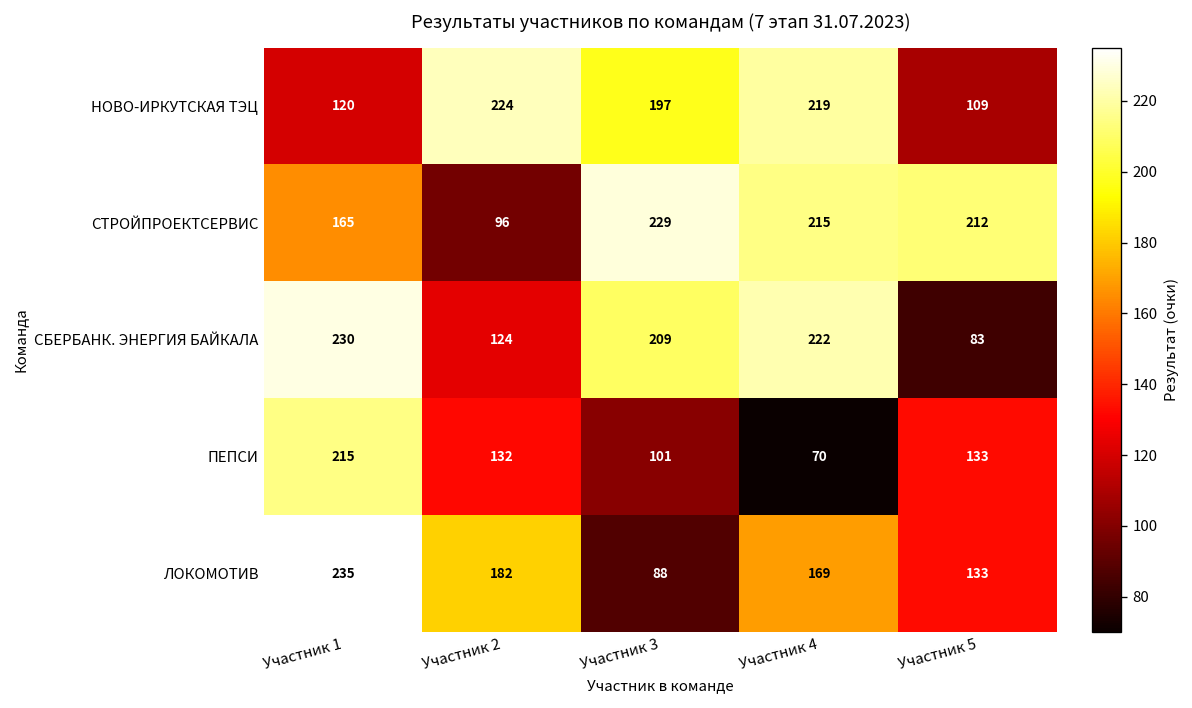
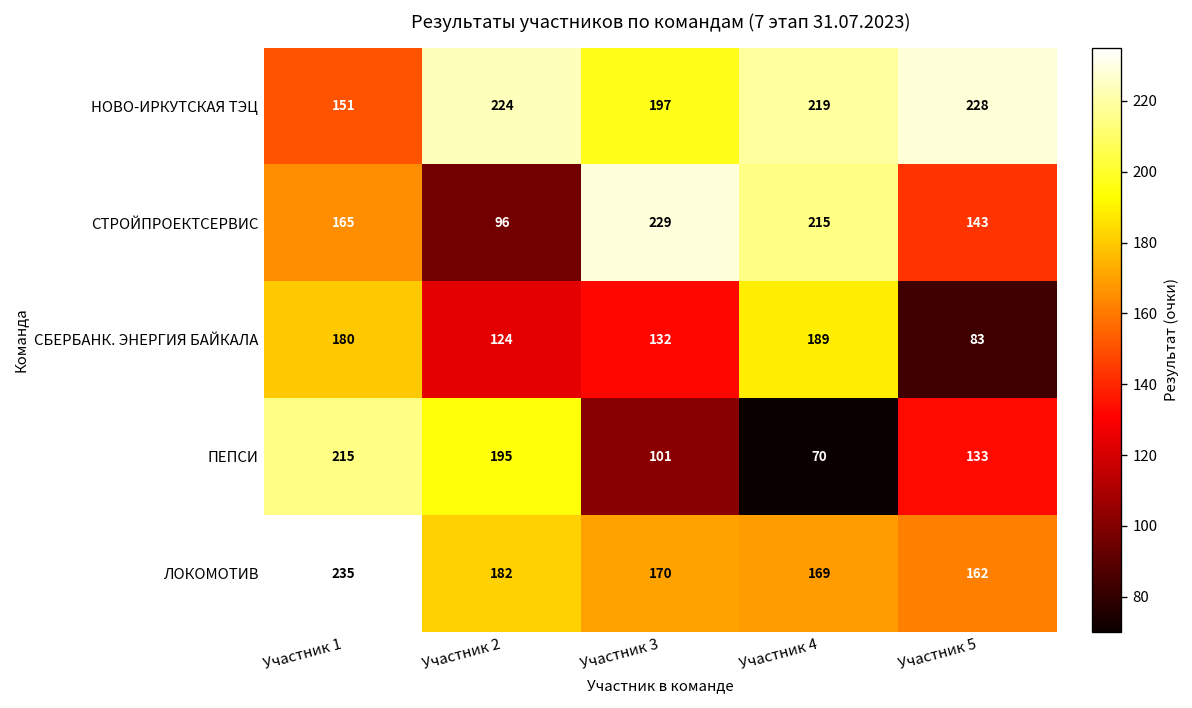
  {
    "НОВО-ИРКУТСКАЯ ТЭЦ": {
-     "Участник 1": 120,
+     "Участник 1": 151,
      "Участник 2": 224,
      "Участник 3": 197,
      "Участник 4": 219,
-     "Участник 5": 109
+     "Участник 5": 228
    },
    "СТРОЙПРОЕКТСЕРВИС": {
      "Участник 1": 165,
      "Участник 2": 96,
      "Участник 3": 229,
      "Участник 4": 215,
-     "Участник 5": 212
+     "Участник 5": 143
    },
    "СБЕРБАНК. ЭНЕРГИЯ БАЙКАЛА": {
-     "Участник 1": 230,
+     "Участник 1": 180,
      "Участник 2": 124,
-     "Участник 3": 209,
-     "Участник 4": 222,
+     "Участник 3": 132,
+     "Участник 4": 189,
      "Участник 5": 83
    },
    "ПЕПСИ": {
      "Участник 1": 215,
-     "Участник 2": 132,
+     "Участник 2": 195,
      "Участник 3": 101,
      "Участник 4": 70,
      "Участник 5": 133
    },
    "ЛОКОМОТИВ": {
      "Участник 1": 235,
      "Участник 2": 182,
-     "Участник 3": 88,
+     "Участник 3": 170,
      "Участник 4": 169,
-     "Участник 5": 133
+     "Участник 5": 162
    }
  }
